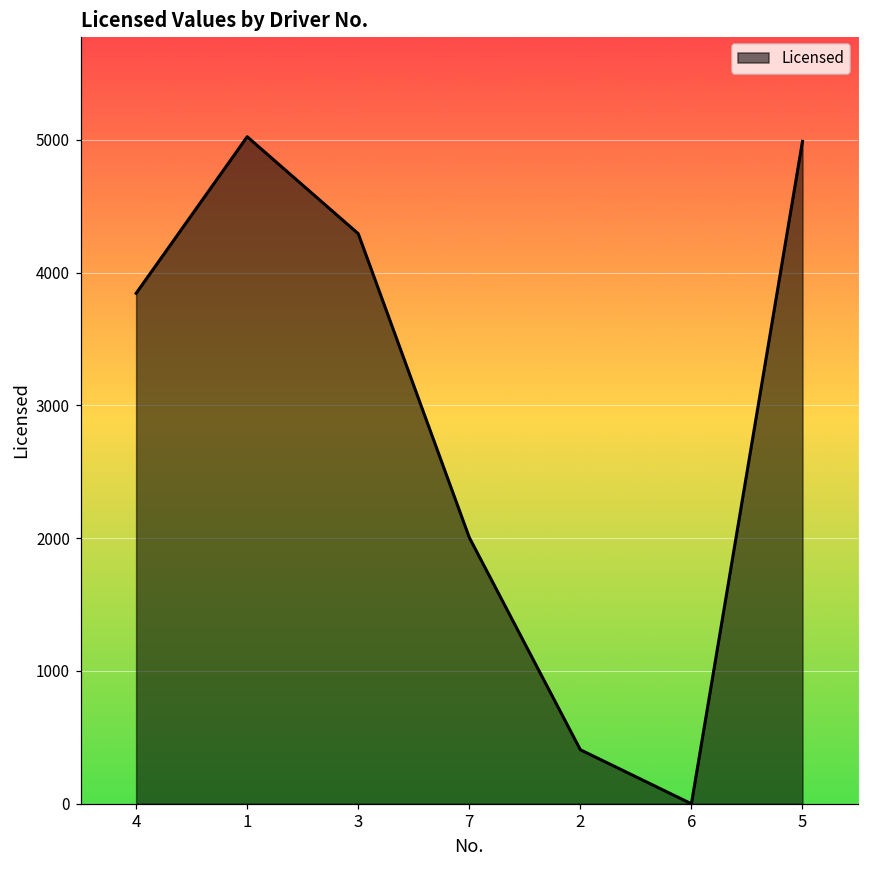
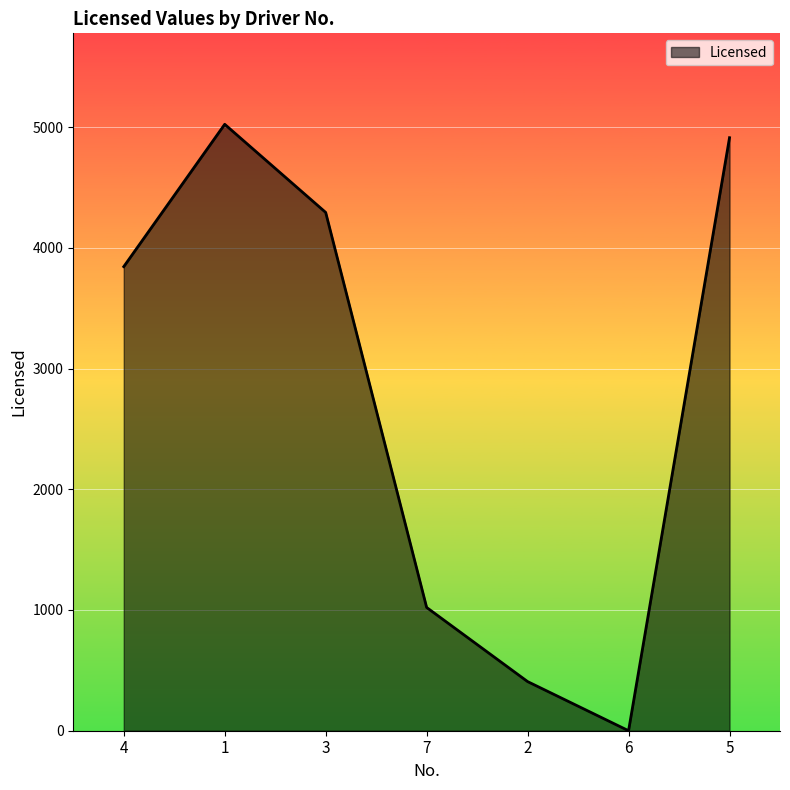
  {
    "4": 3840,
    "1": 5020,
    "3": 4290,
-   "7": 2010,
+   "7": 1020,
    "2": 410,
    "6": 0,
-   "5": 4990
+   "5": 4910
  }
